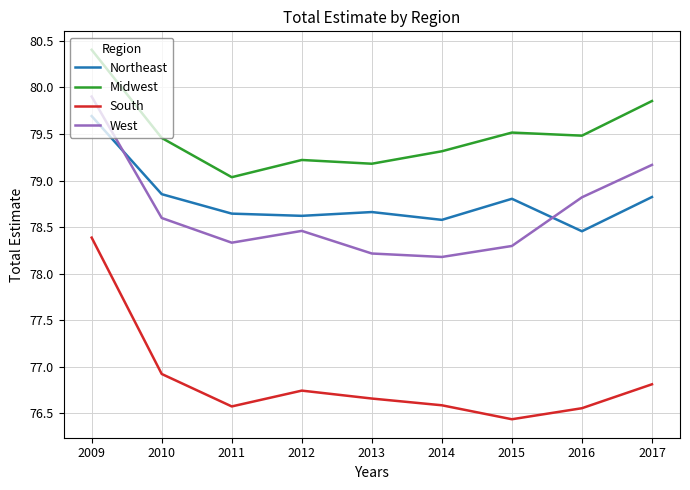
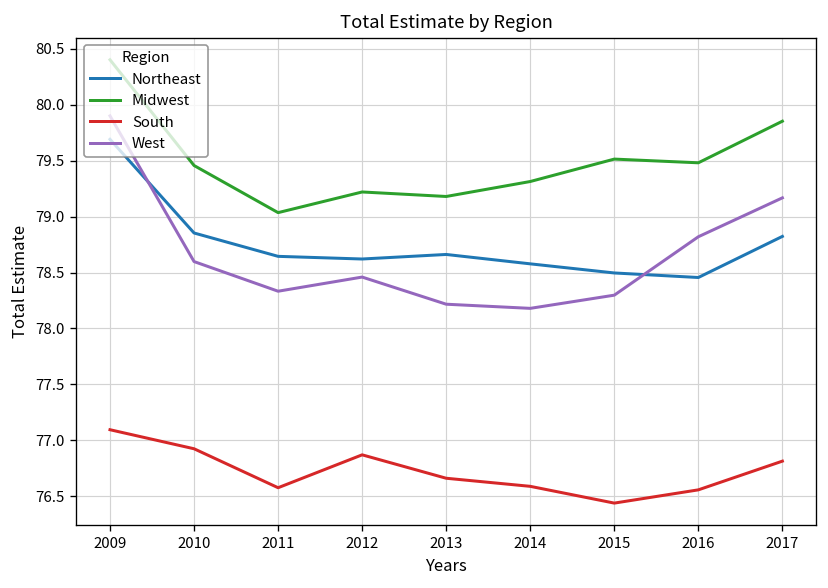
  {
    "Northeast": {
      "2010": 78.9,
      "2011": 78.6,
      "2012": 78.6,
      "2013": 78.7,
      "2014": 78.6,
-     "2015": 78.8,
+     "2015": 78.5,
      "2016": 78.5,
      "2017": 78.8
    },
    "Midwest": {
      "2010": 79.5,
      "2011": 79.0,
      "2012": 79.2,
      "2013": 79.2,
      "2014": 79.3,
      "2015": 79.5,
      "2016": 79.5,
      "2017": 79.9
    },
    "South": {
-     "2009": 78.4,
+     "2009": 77.1,
      "2010": 76.9,
      "2011": 76.6,
-     "2012": 76.7,
+     "2012": 76.9,
      "2013": 76.7,
      "2014": 76.6,
      "2015": 76.4,
      "2016": 76.6,
      "2017": 76.8
    },
    "West": {
      "2010": 78.6,
      "2011": 78.3,
      "2012": 78.5,
      "2013": 78.2,
      "2014": 78.2,
      "2015": 78.3,
      "2016": 78.8,
      "2017": 79.2
    }
  }
